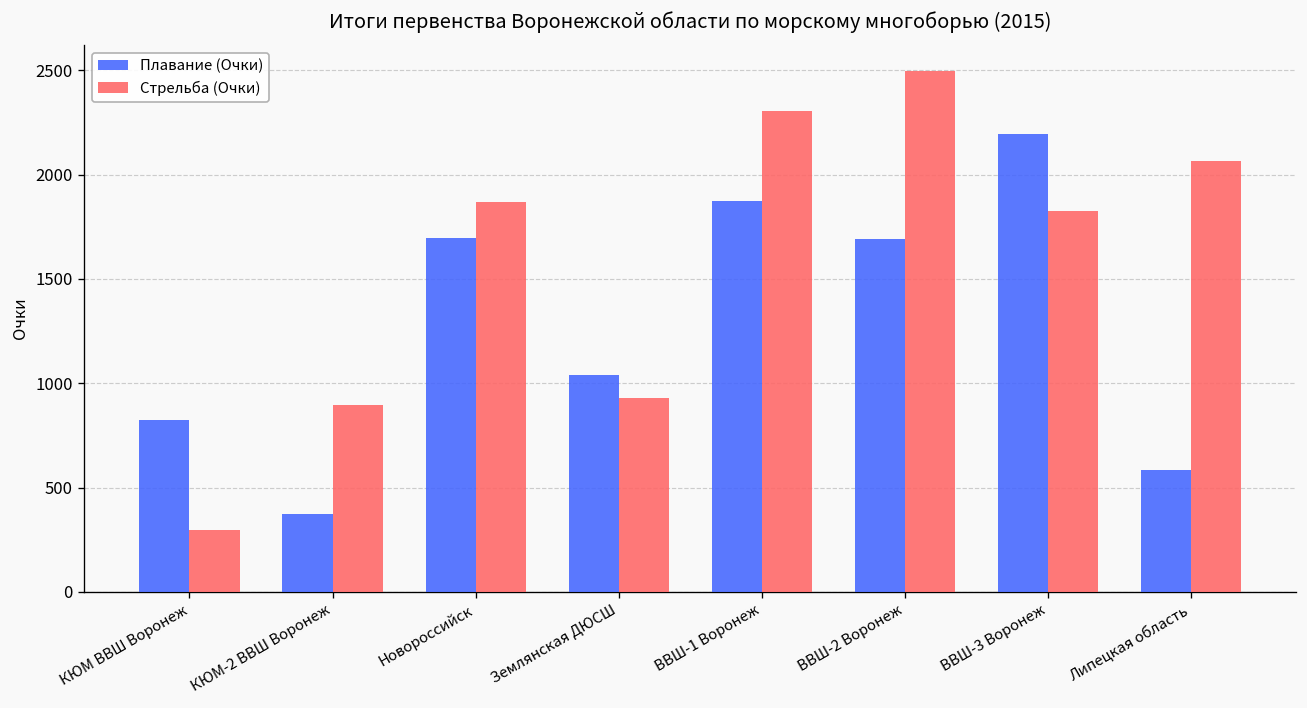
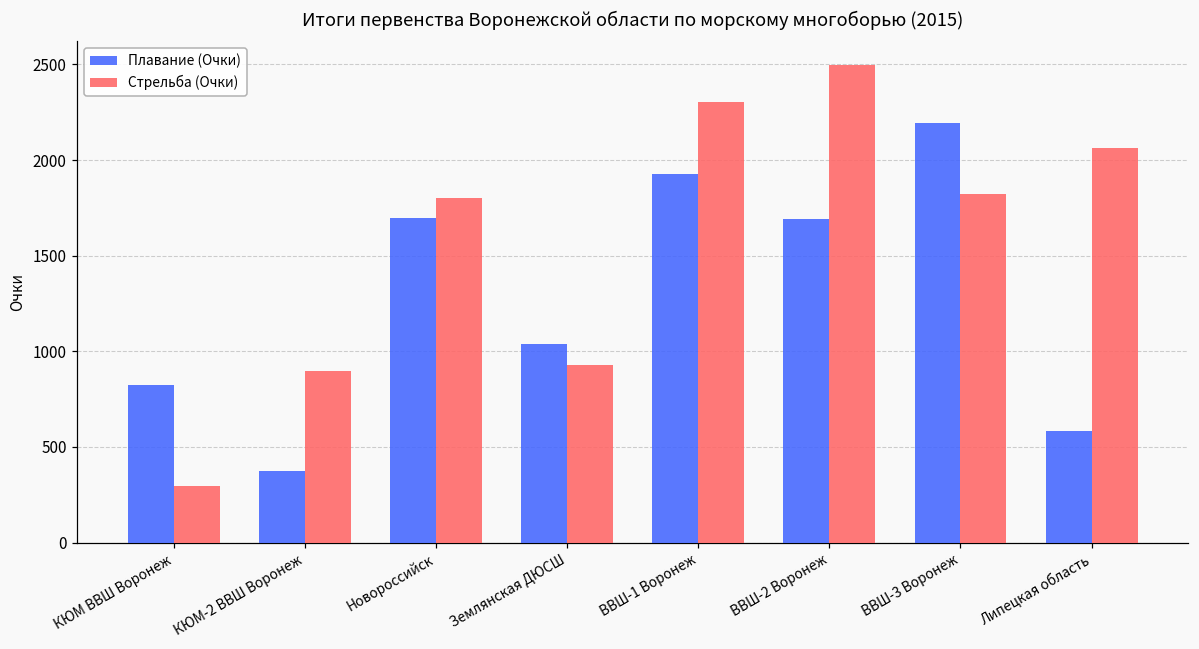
  {
    "Плавание (Очки)": {
      "КЮМ ВВШ Воронеж": 820,
      "КЮМ-2 ВВШ Воронеж": 370,
      "Новороссийск": 1700,
      "Землянская ДЮСШ": 1040,
-     "ВВШ-1 Воронеж": 1870,
+     "ВВШ-1 Воронеж": 1930,
      "ВВШ-2 Воронеж": 1690,
      "ВВШ-3 Воронеж": 2190,
      "Липецкая область": 580
    },
    "Стрельба (Очки)": {
      "КЮМ ВВШ Воронеж": 300,
      "КЮМ-2 ВВШ Воронеж": 900,
-     "Новороссийск": 1870,
+     "Новороссийск": 1800,
      "Землянская ДЮСШ": 930,
      "ВВШ-1 Воронеж": 2300,
      "ВВШ-2 Воронеж": 2500,
      "ВВШ-3 Воронеж": 1820,
      "Липецкая область": 2060
    }
  }
